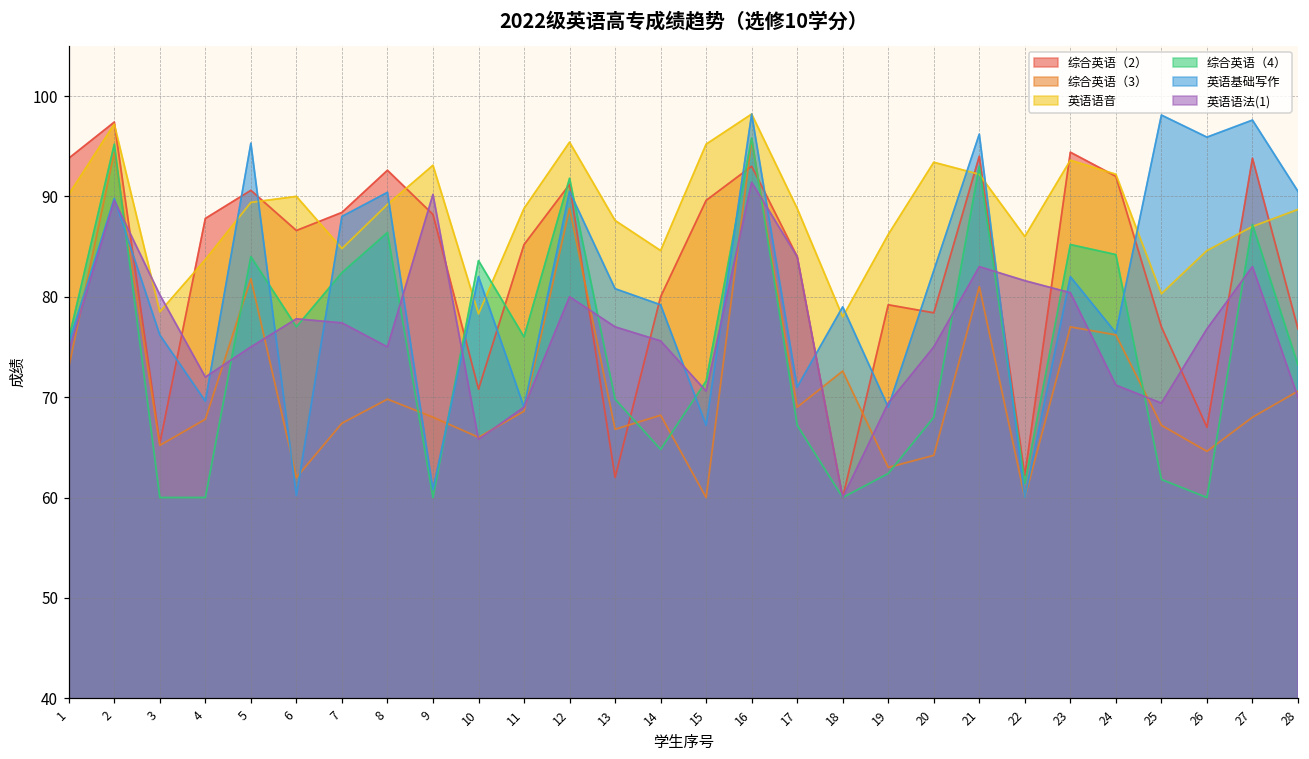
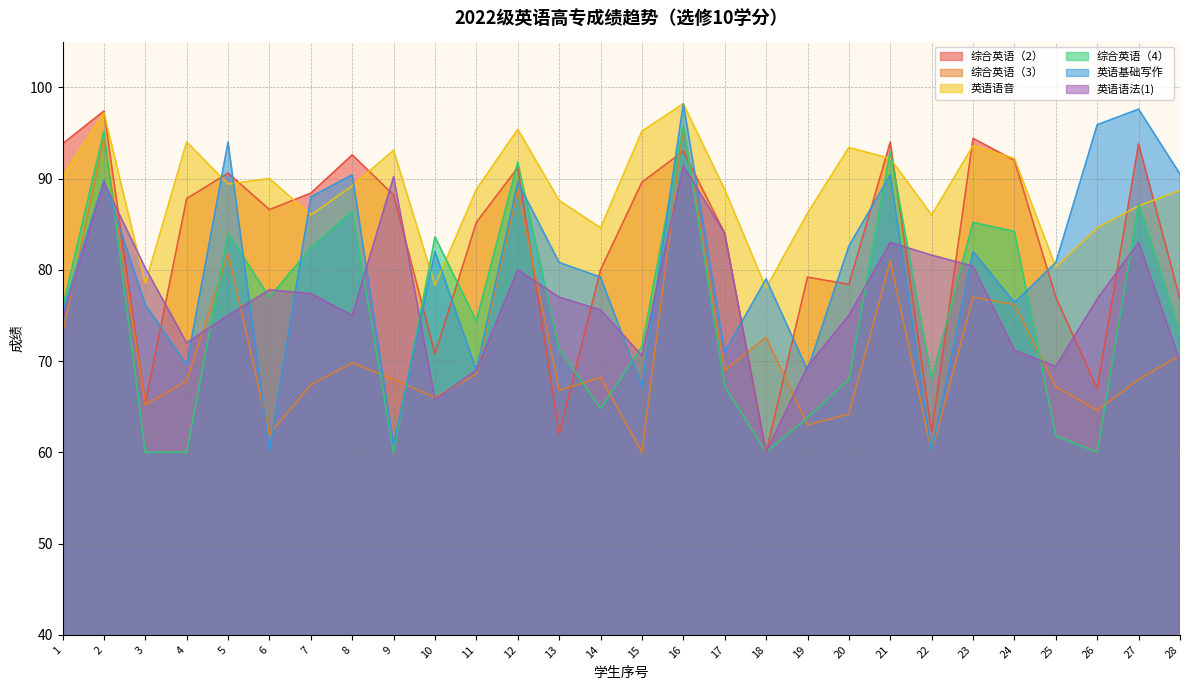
  {
    "英语语音": {
      "1": 90,
      "3": 79,
-     "4": 84,
+     "4": 94,
      "5": 89,
      "6": 90,
-     "7": 85,
+     "7": 86,
      "8": 89,
      "9": 93,
      "10": 78,
      "11": 89,
      "12": 95,
      "13": 88,
      "14": 85,
      "15": 95,
      "17": 89,
      "18": 78,
      "19": 86,
      "20": 93,
      "21": 92,
      "22": 86,
      "23": 94,
      "25": 80,
      "26": 85,
      "28": 89
    },
    "综合英语（4）": {
      "1": 76,
      "2": 95,
      "3": 60,
      "4": 60,
      "5": 84,
      "6": 77,
      "7": 82,
      "8": 86,
      "9": 60,
      "10": 84,
-     "11": 76,
+     "11": 74,
      "12": 92,
-     "13": 70,
+     "13": 71,
      "14": 65,
      "15": 72,
      "17": 67,
-     "19": 62,
+     "19": 64,
      "20": 68,
      "21": 93,
-     "22": 61,
+     "22": 68,
      "23": 85,
      "24": 84,
      "25": 62,
      "26": 60,
      "28": 73
    },
    "英语基础写作": {
      "1": 75,
      "3": 76,
      "4": 70,
-     "5": 95,
+     "5": 94,
      "6": 60,
      "7": 88,
      "8": 90,
      "9": 61,
      "10": 82,
-     "12": 91,
+     "12": 90,
      "13": 81,
      "14": 79,
      "15": 67,
      "17": 71,
      "18": 79,
      "19": 69,
      "20": 83,
-     "21": 96,
+     "21": 90,
      "23": 82,
-     "25": 98,
+     "25": 81,
      "26": 96,
      "27": 98,
      "28": 91
    },
    "英语语法(1)": {
      "1": 75,
      "3": 80,
      "4": 72,
      "5": 75,
      "6": 78,
      "7": 77,
      "8": 75,
      "9": 90,
      "12": 80,
      "13": 77,
      "14": 76,
      "15": 71,
      "16": 91,
      "19": 69,
      "20": 75,
      "21": 83,
      "22": 82,
      "23": 80,
      "24": 71,
      "25": 69,
      "26": 77,
      "27": 83,
      "28": 70
    }
  }
